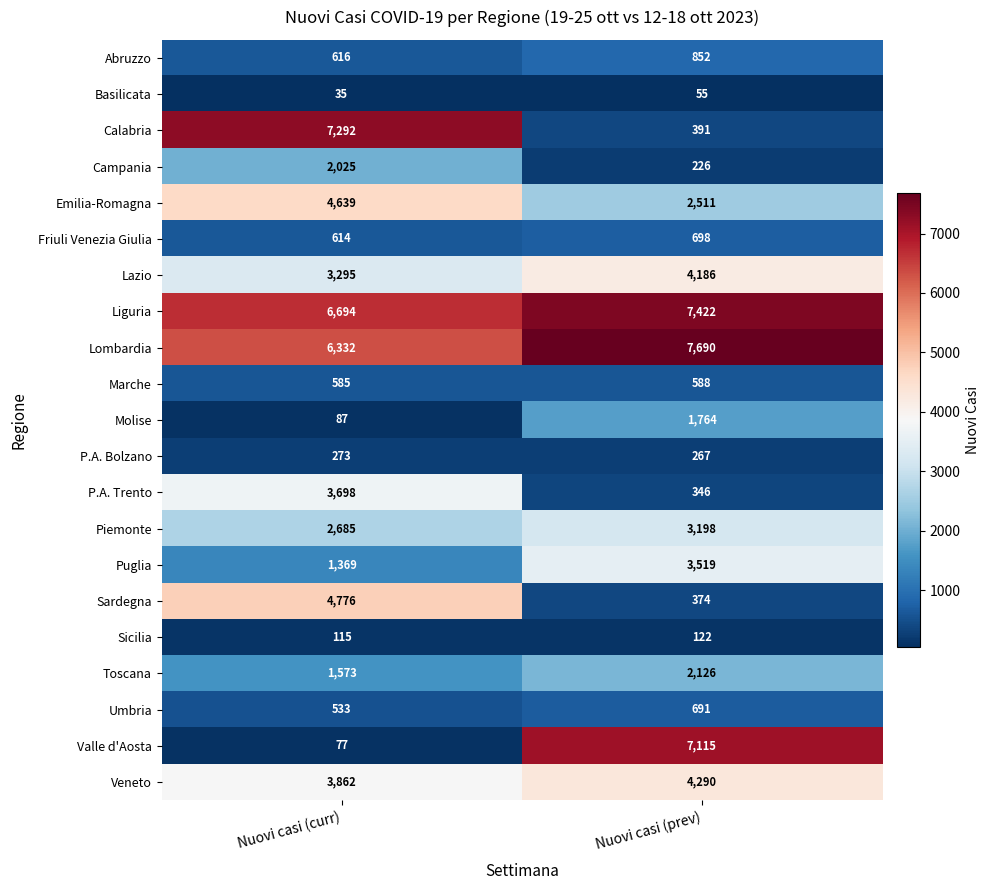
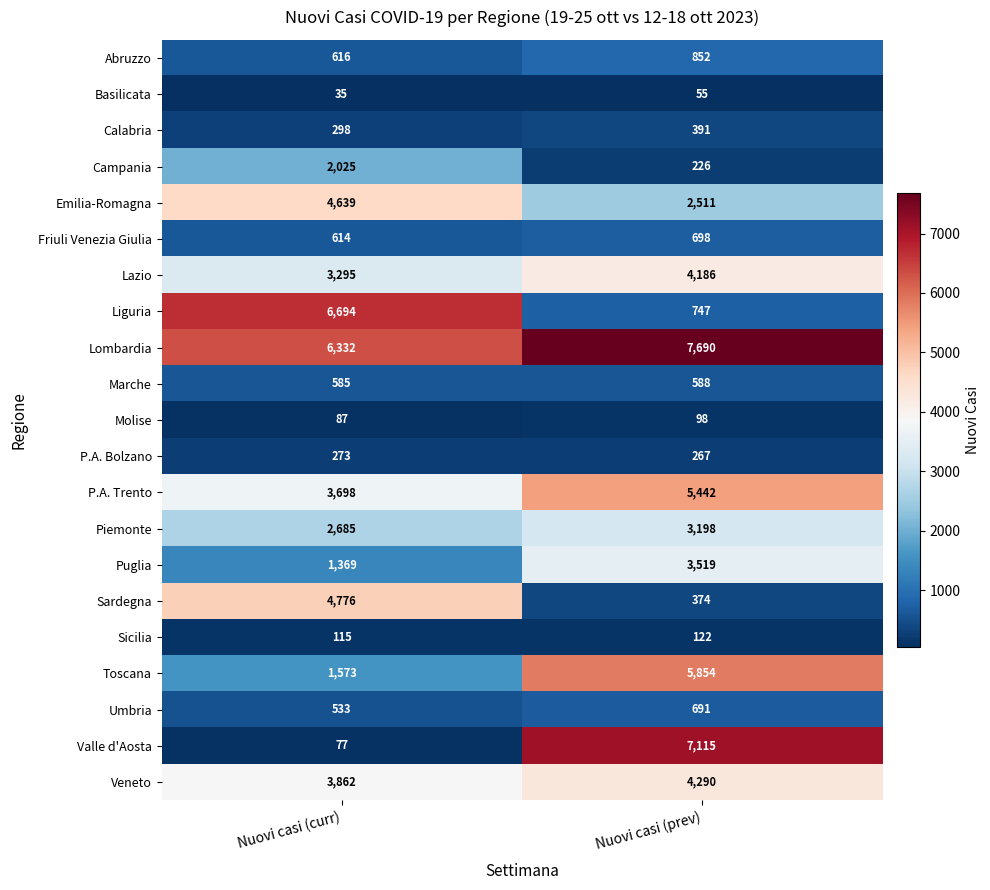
  {
    "Abruzzo": {
      "Nuovi casi (curr)": "616",
      "Nuovi casi (prev)": "852"
    },
    "Basilicata": {
      "Nuovi casi (curr)": "35",
      "Nuovi casi (prev)": "55"
    },
    "Calabria": {
-     "Nuovi casi (curr)": "7,292",
+     "Nuovi casi (curr)": "298",
      "Nuovi casi (prev)": "391"
    },
    "Campania": {
      "Nuovi casi (curr)": "2,025",
      "Nuovi casi (prev)": "226"
    },
    "Emilia-Romagna": {
      "Nuovi casi (curr)": "4,639",
      "Nuovi casi (prev)": "2,511"
    },
    "Friuli Venezia Giulia": {
      "Nuovi casi (curr)": "614",
      "Nuovi casi (prev)": "698"
    },
    "Lazio": {
      "Nuovi casi (curr)": "3,295",
      "Nuovi casi (prev)": "4,186"
    },
    "Liguria": {
      "Nuovi casi (curr)": "6,694",
-     "Nuovi casi (prev)": "7,422"
+     "Nuovi casi (prev)": "747"
    },
    "Lombardia": {
      "Nuovi casi (curr)": "6,332",
      "Nuovi casi (prev)": "7,690"
    },
    "Marche": {
      "Nuovi casi (curr)": "585",
      "Nuovi casi (prev)": "588"
    },
    "Molise": {
      "Nuovi casi (curr)": "87",
-     "Nuovi casi (prev)": "1,764"
+     "Nuovi casi (prev)": "98"
    },
    "P.A. Bolzano": {
      "Nuovi casi (curr)": "273",
      "Nuovi casi (prev)": "267"
    },
    "P.A. Trento": {
      "Nuovi casi (curr)": "3,698",
-     "Nuovi casi (prev)": "346"
+     "Nuovi casi (prev)": "5,442"
    },
    "Piemonte": {
      "Nuovi casi (curr)": "2,685",
      "Nuovi casi (prev)": "3,198"
    },
    "Puglia": {
      "Nuovi casi (curr)": "1,369",
      "Nuovi casi (prev)": "3,519"
    },
    "Sardegna": {
      "Nuovi casi (curr)": "4,776",
      "Nuovi casi (prev)": "374"
    },
    "Sicilia": {
      "Nuovi casi (curr)": "115",
      "Nuovi casi (prev)": "122"
    },
    "Toscana": {
      "Nuovi casi (curr)": "1,573",
-     "Nuovi casi (prev)": "2,126"
+     "Nuovi casi (prev)": "5,854"
    },
    "Umbria": {
      "Nuovi casi (curr)": "533",
      "Nuovi casi (prev)": "691"
    },
    "Valle d'Aosta": {
      "Nuovi casi (curr)": "77",
      "Nuovi casi (prev)": "7,115"
    },
    "Veneto": {
      "Nuovi casi (curr)": "3,862",
      "Nuovi casi (prev)": "4,290"
    }
  }
